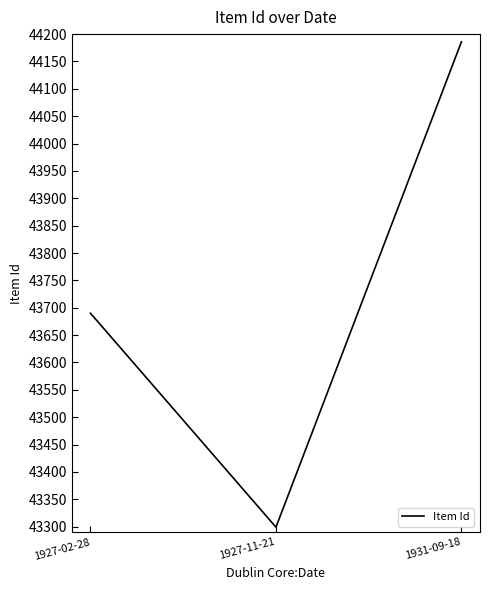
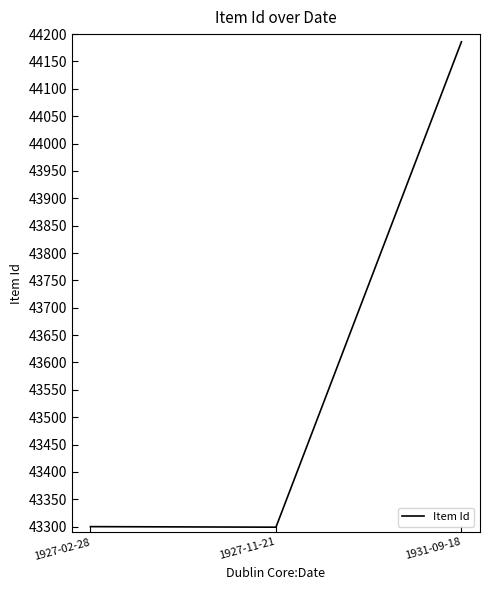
  {
-   "1927-02-28": 43690,
+   "1927-02-28": 43300,
    "1927-11-21": 43300,
    "1931-09-18": 44190
  }
